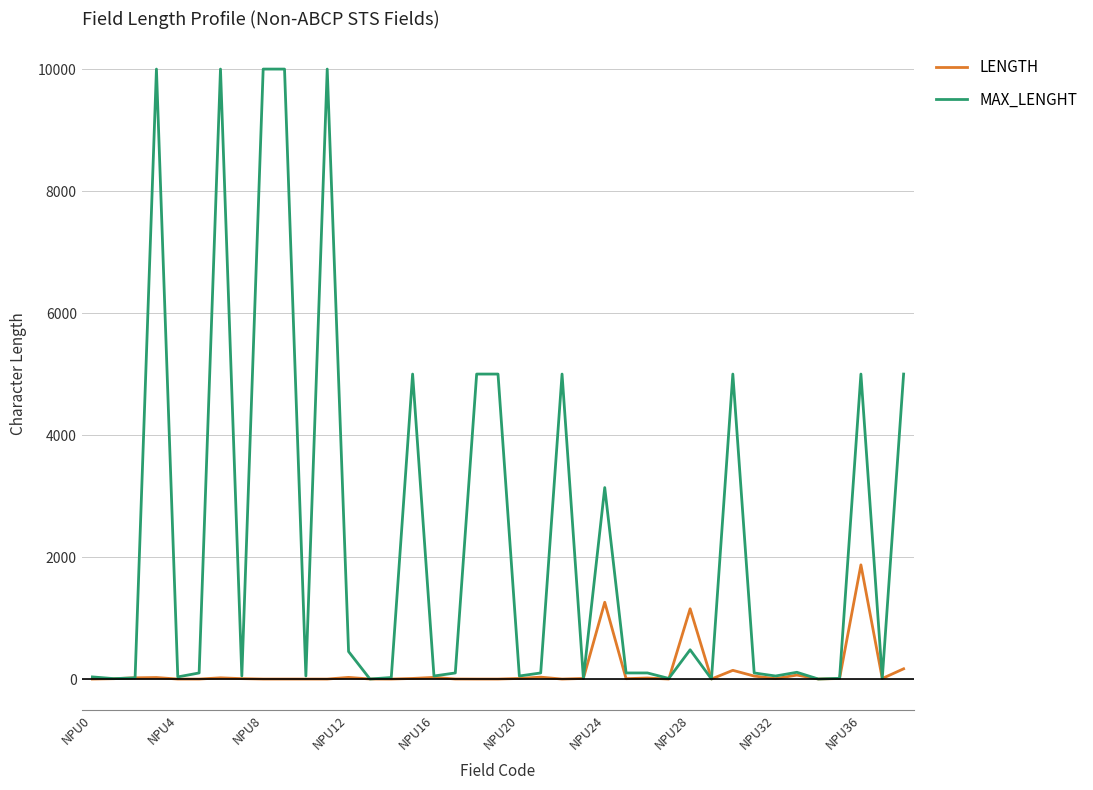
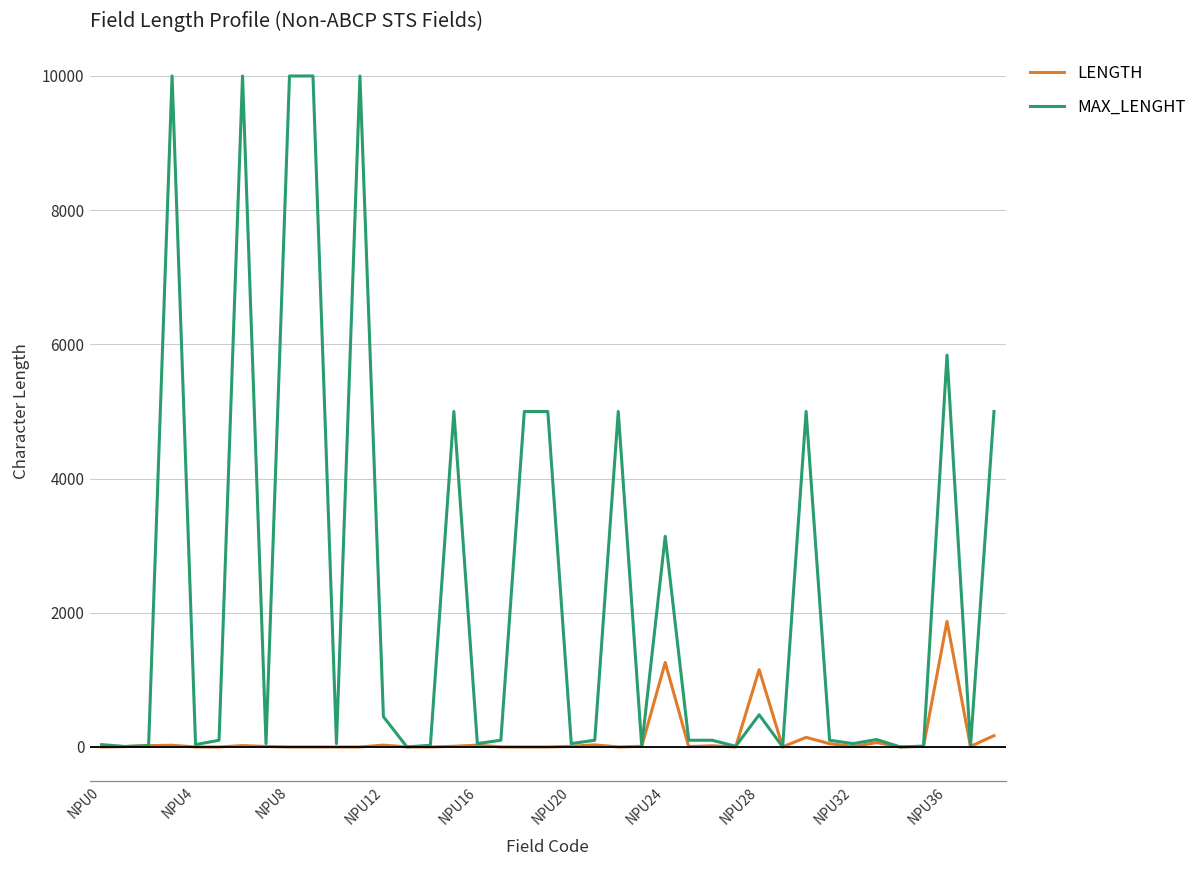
  {
    "LENGTH": {
      "NPU8": 0,
      "NPU12": 0,
      "NPU24": 1300,
      "NPU28": 1200,
      "NPU32": 0,
      "NPU36": 1900
    },
    "MAX_LENGHT": {
      "NPU8": 10000,
      "NPU12": 500,
      "NPU24": 3100,
      "NPU28": 500,
      "NPU32": 100,
-     "NPU36": 5000
+     "NPU36": 5800
    }
  }
